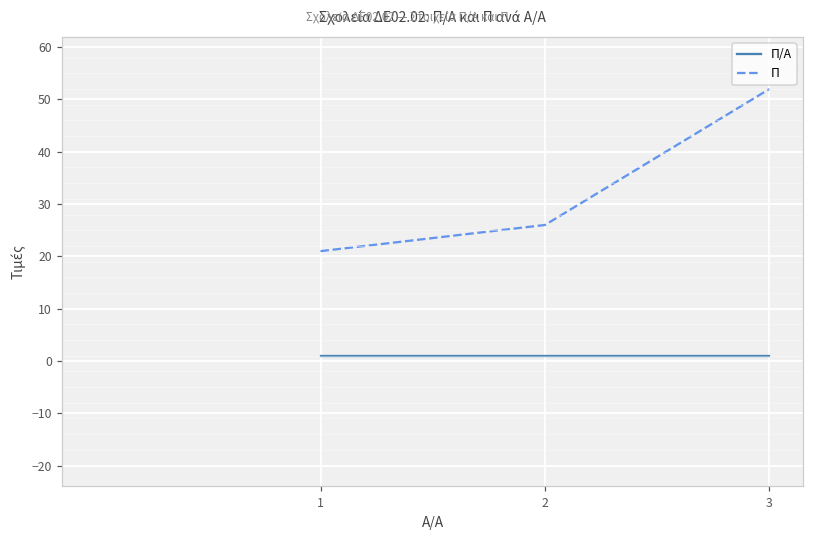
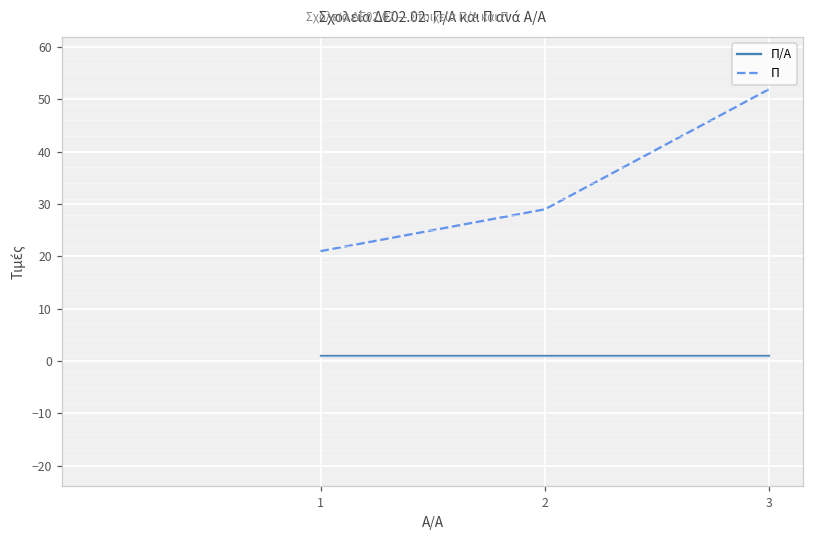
  {
    "Π/Α": {
      "1": 1,
      "2": 1,
      "3": 1
    },
    "Π": {
      "1": 21,
-     "2": 26,
+     "2": 29,
      "3": 52
    }
  }
